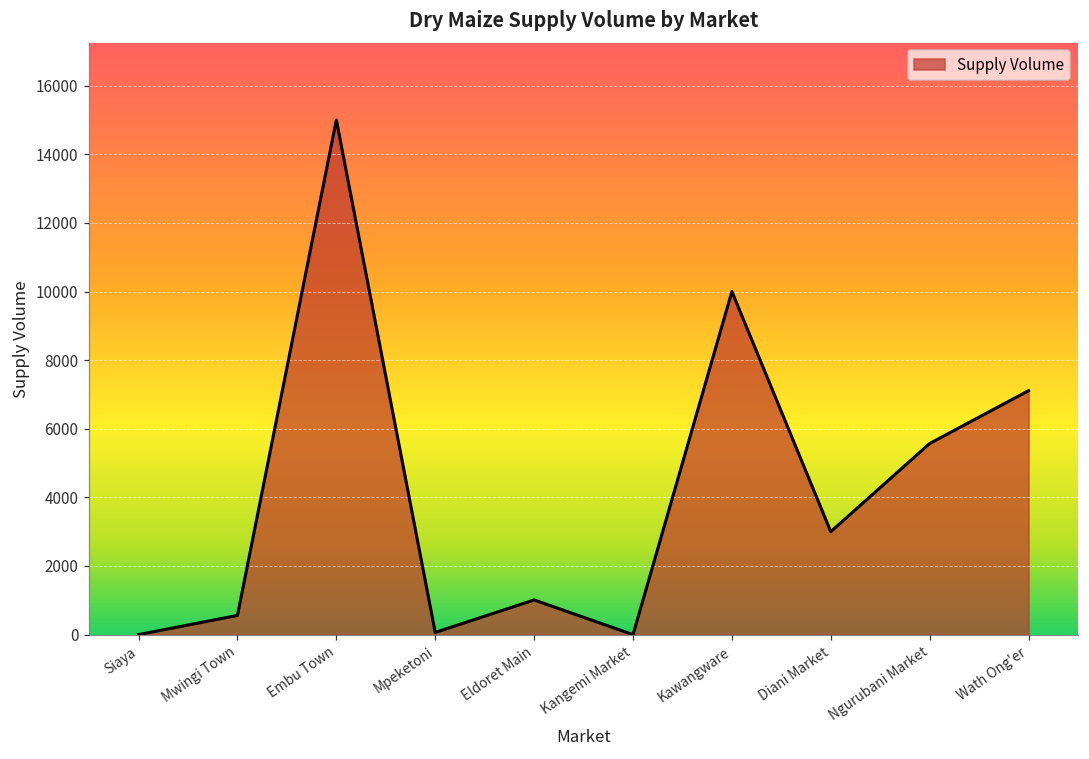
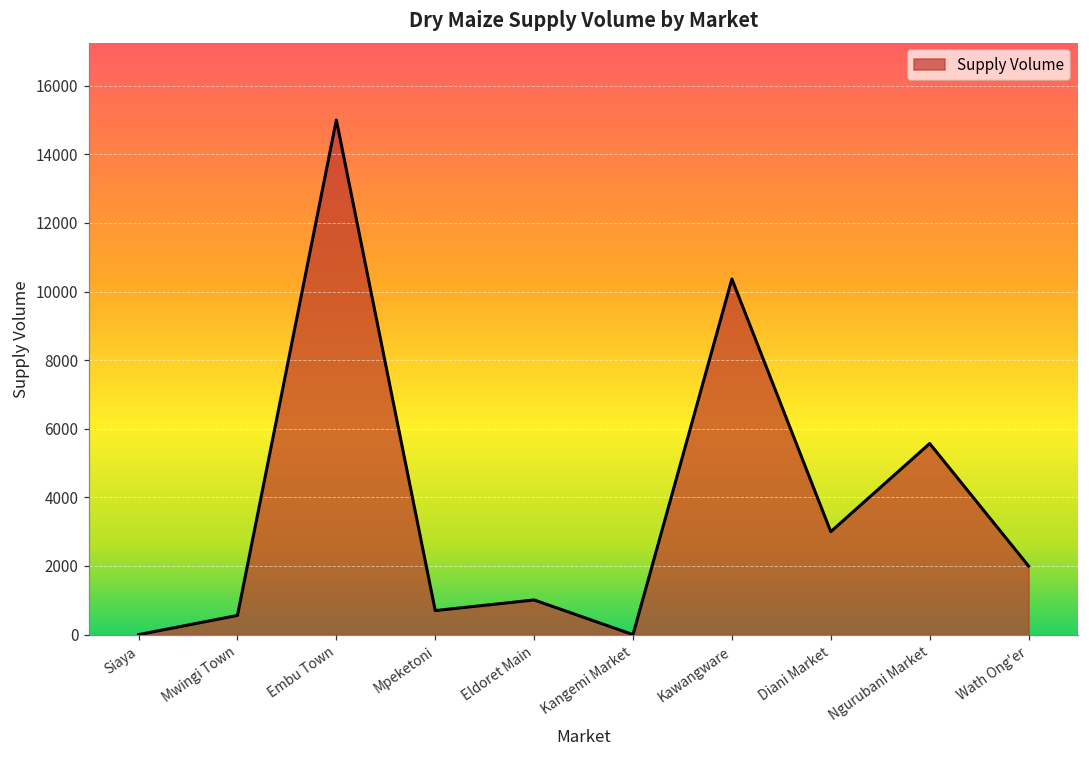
  {
    "Siaya": 0,
    "Mwingi Town": 600,
    "Embu Town": 15000,
-   "Mpeketoni": 100,
+   "Mpeketoni": 700,
    "Eldoret Main": 1000,
    "Kangemi Market": 0,
-   "Kawangware": 10000,
+   "Kawangware": 10400,
    "Diani Market": 3000,
    "Ngurubani Market": 5600,
-   "Wath Ong'er": 7100
+   "Wath Ong'er": 2000
  }
